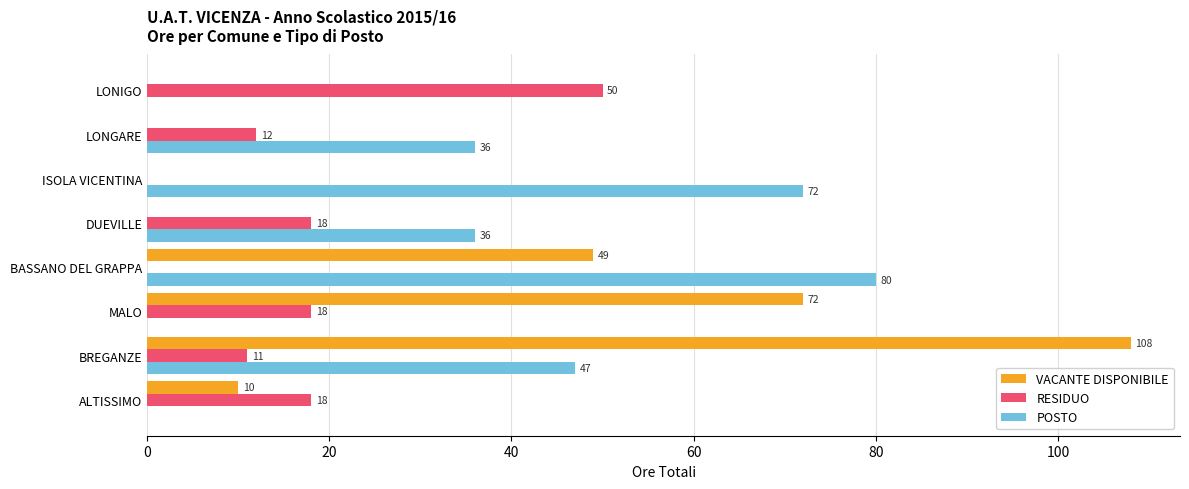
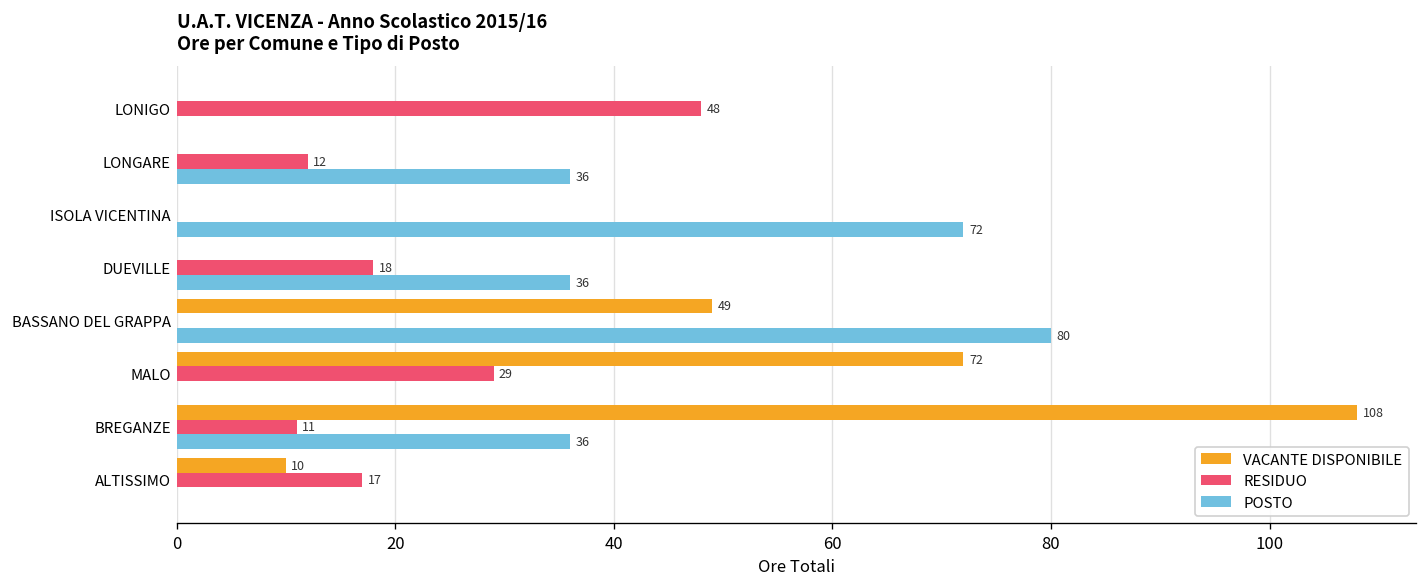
  {
    "VACANTE DISPONIBILE": {
      "BASSANO DEL GRAPPA": 49,
      "MALO": 72,
      "BREGANZE": 108,
      "ALTISSIMO": 10
    },
    "RESIDUO": {
-     "LONIGO": 50,
+     "LONIGO": 48,
      "LONGARE": 12,
      "DUEVILLE": 18,
-     "MALO": 18,
+     "MALO": 29,
      "BREGANZE": 11,
-     "ALTISSIMO": 18
+     "ALTISSIMO": 17
    },
    "POSTO": {
      "LONGARE": 36,
      "ISOLA VICENTINA": 72,
      "DUEVILLE": 36,
      "BASSANO DEL GRAPPA": 80,
-     "BREGANZE": 47
+     "BREGANZE": 36
    }
  }
